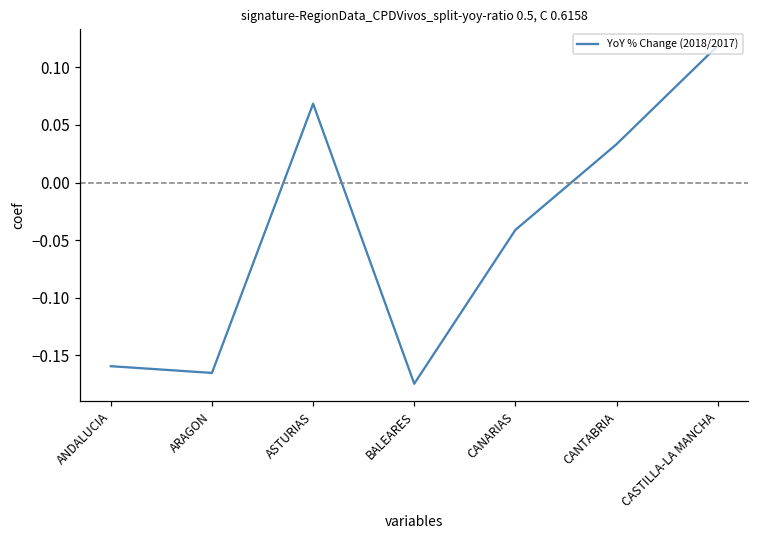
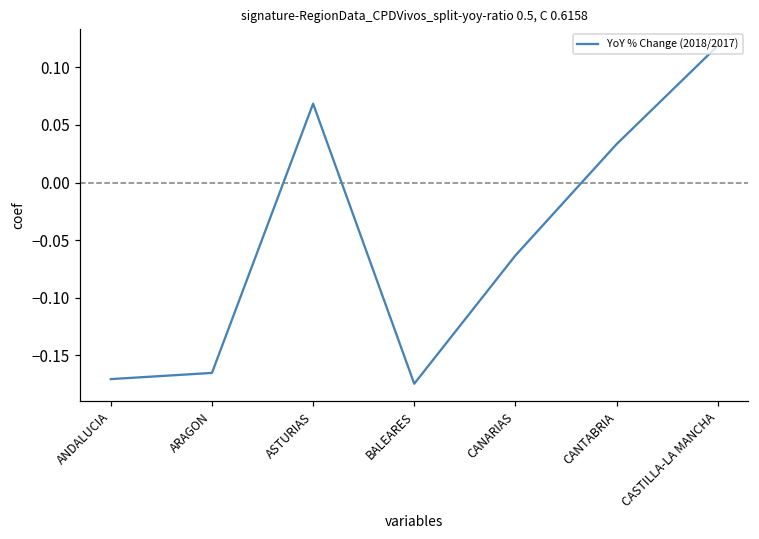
  {
-   "ANDALUCIA": -0.159,
+   "ANDALUCIA": -0.171,
    "ARAGON": -0.165,
    "ASTURIAS": 0.068,
    "BALEARES": -0.175,
-   "CANARIAS": -0.041,
+   "CANARIAS": -0.063,
    "CANTABRIA": 0.033
  }
